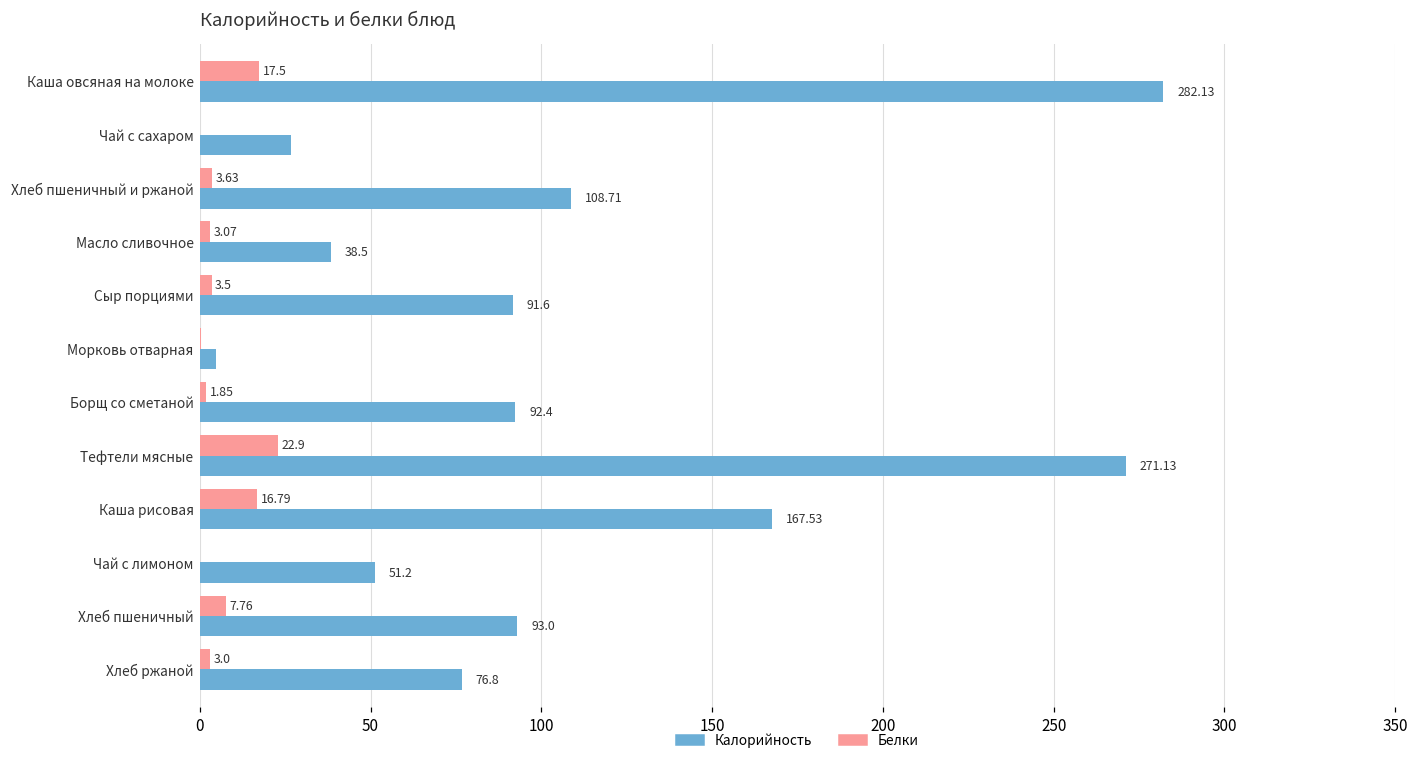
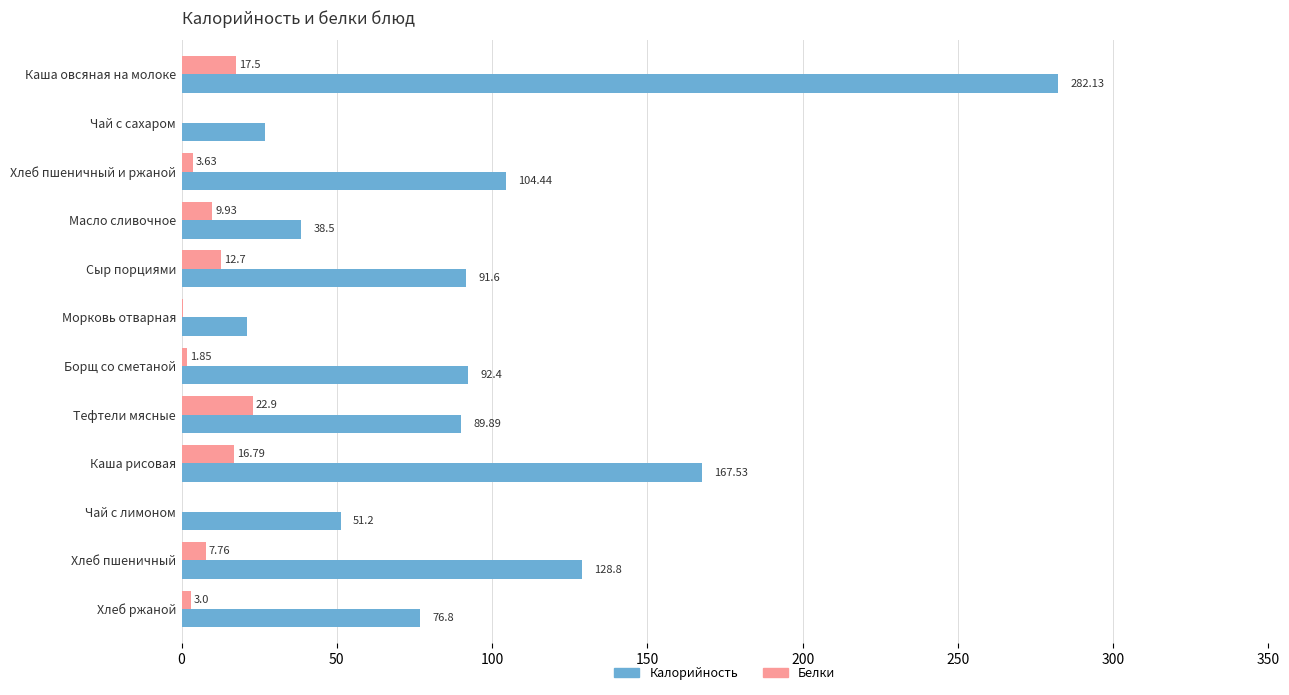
  {
    "Калорийность": {
      "Каша овсяная на молоке": 282.13,
-     "Хлеб пшеничный и ржаной": 108.71,
+     "Хлеб пшеничный и ржаной": 104.44,
      "Масло сливочное": 38.5,
      "Сыр порциями": 91.6,
-     "Морковь отварная": 5,
+     "Морковь отварная": 21,
      "Борщ со сметаной": 92.4,
-     "Тефтели мясные": 271.13,
+     "Тефтели мясные": 89.89,
      "Каша рисовая": 167.53,
      "Чай с лимоном": 51.2,
-     "Хлеб пшеничный": 93.0,
+     "Хлеб пшеничный": 128.8,
      "Хлеб ржаной": 76.8
    },
    "Белки": {
      "Каша овсяная на молоке": 17.5,
      "Хлеб пшеничный и ржаной": 3.63,
-     "Масло сливочное": 3.07,
-     "Сыр порциями": 3.5,
+     "Масло сливочное": 9.93,
+     "Сыр порциями": 12.7,
      "Борщ со сметаной": 1.85,
      "Тефтели мясные": 22.9,
      "Каша рисовая": 16.79,
      "Хлеб пшеничный": 7.76,
      "Хлеб ржаной": 3.0
    }
  }
